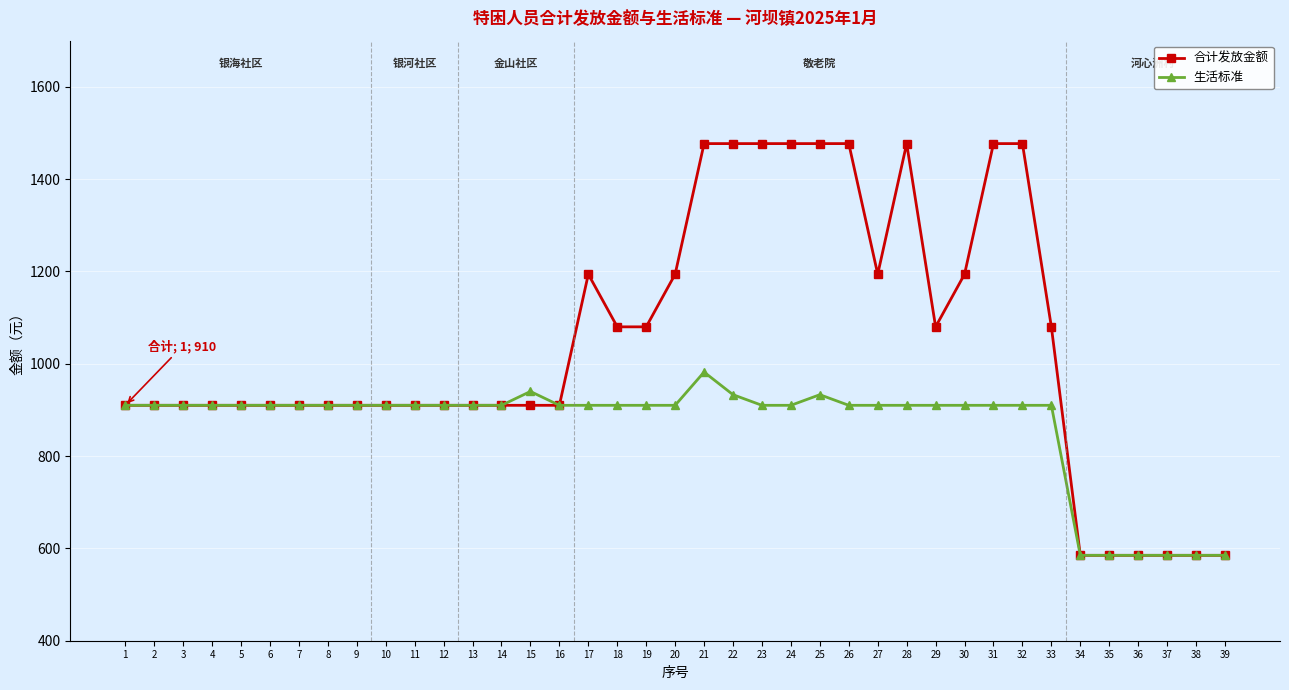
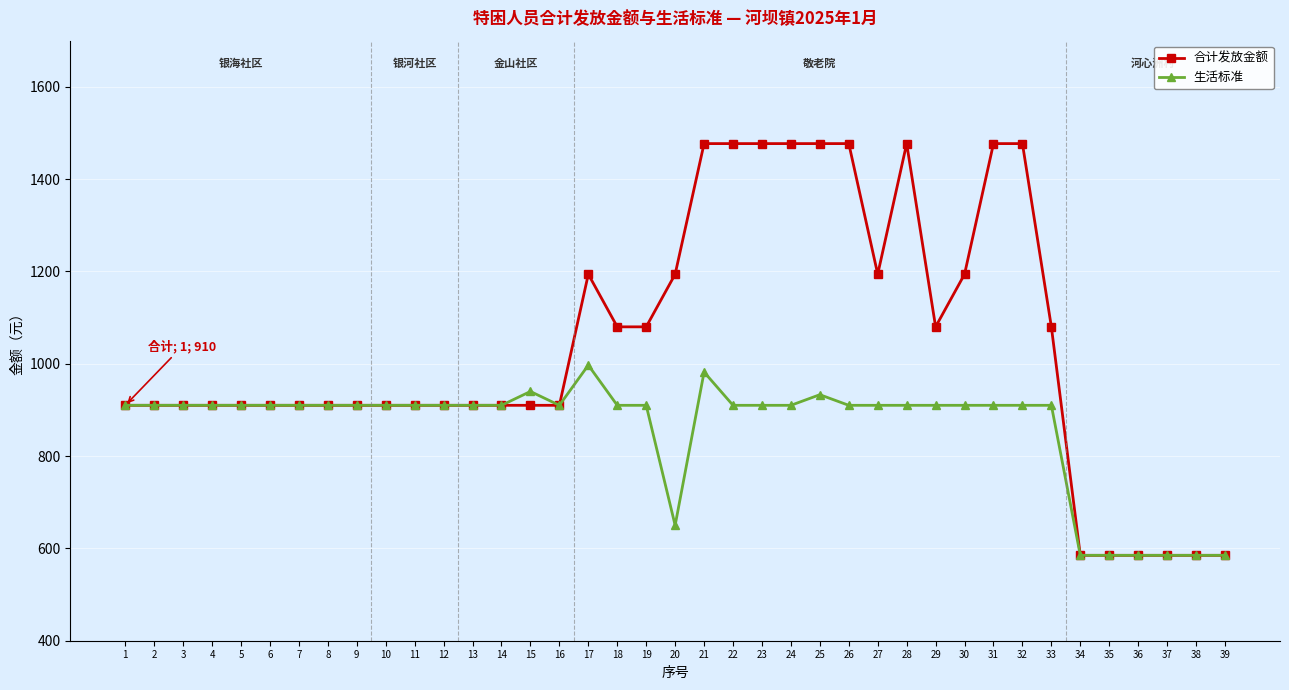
  {
    "合计发放金额": {
      "15": 910,
      "17": 1190,
      "18": 1080,
      "19": 1080,
      "20": 1190,
      "21": 1480,
      "22": 1480,
      "23": 1480,
      "24": 1480,
      "25": 1480,
      "26": 1480,
      "27": 1190,
      "28": 1480,
      "29": 1080,
      "30": 1190,
      "31": 1480,
      "32": 1480,
      "33": 1080
    },
    "生活标准": {
      "15": 940,
-     "17": 910,
+     "17": 1000,
      "18": 910,
      "19": 910,
-     "20": 910,
+     "20": 650,
      "21": 980,
-     "22": 930,
+     "22": 910,
      "23": 910,
      "24": 910,
      "25": 930,
      "26": 910,
      "27": 910,
      "28": 910,
      "29": 910,
      "30": 910,
      "31": 910,
      "32": 910,
      "33": 910
    }
  }
